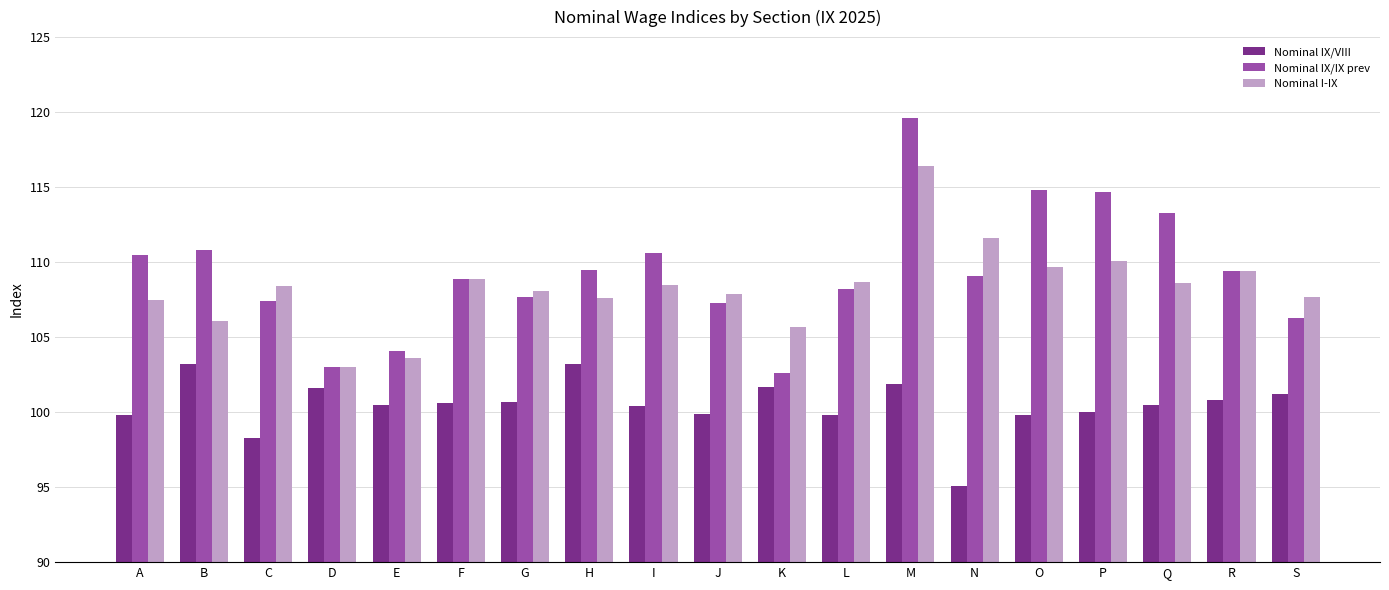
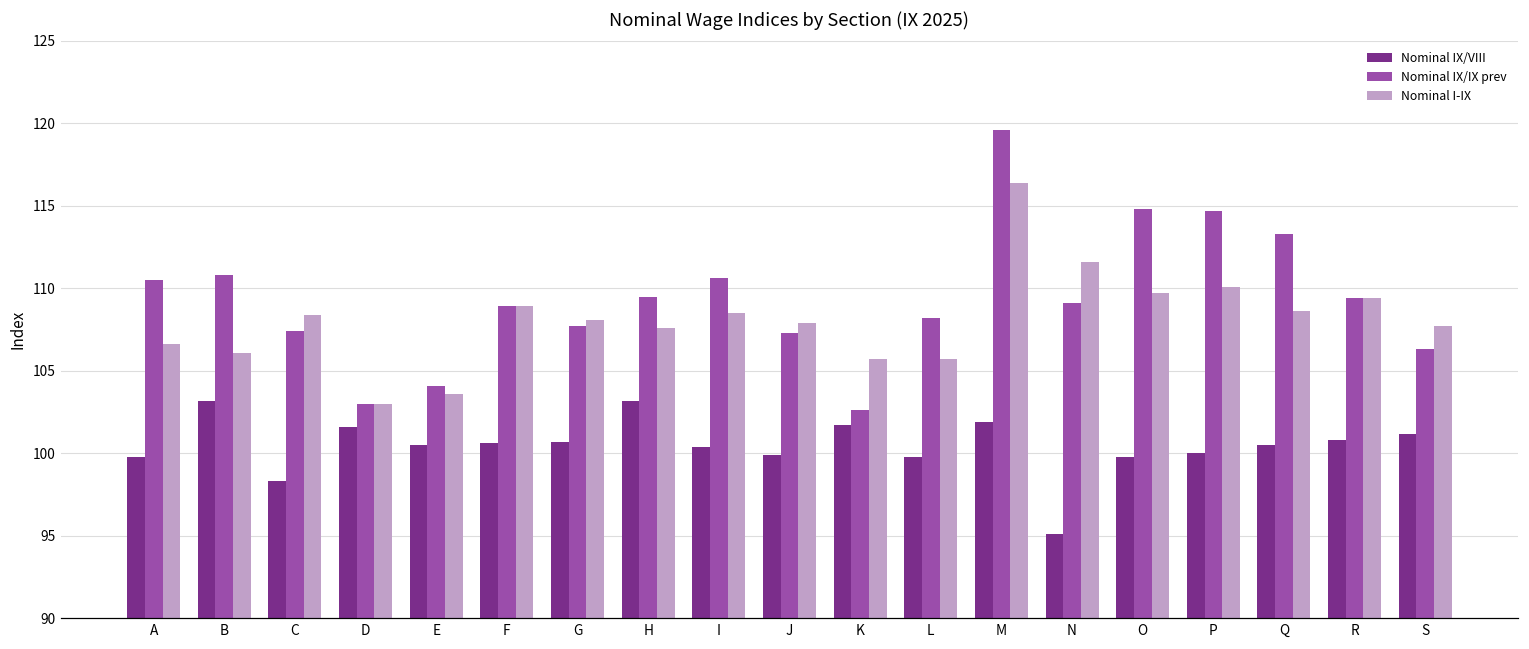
  {
    "Nominal I-IX": {
-     "A": 107.5,
+     "A": 106.6,
      "B": 106.1,
      "C": 108.4,
      "D": 103.0,
      "E": 103.6,
      "F": 108.9,
      "G": 108.1,
      "H": 107.6,
      "I": 108.5,
      "J": 107.9,
      "K": 105.7,
-     "L": 108.7,
+     "L": 105.7,
      "M": 116.4,
      "N": 111.6,
      "O": 109.7,
      "P": 110.1,
      "Q": 108.6,
      "R": 109.4,
      "S": 107.7
    }
  }
